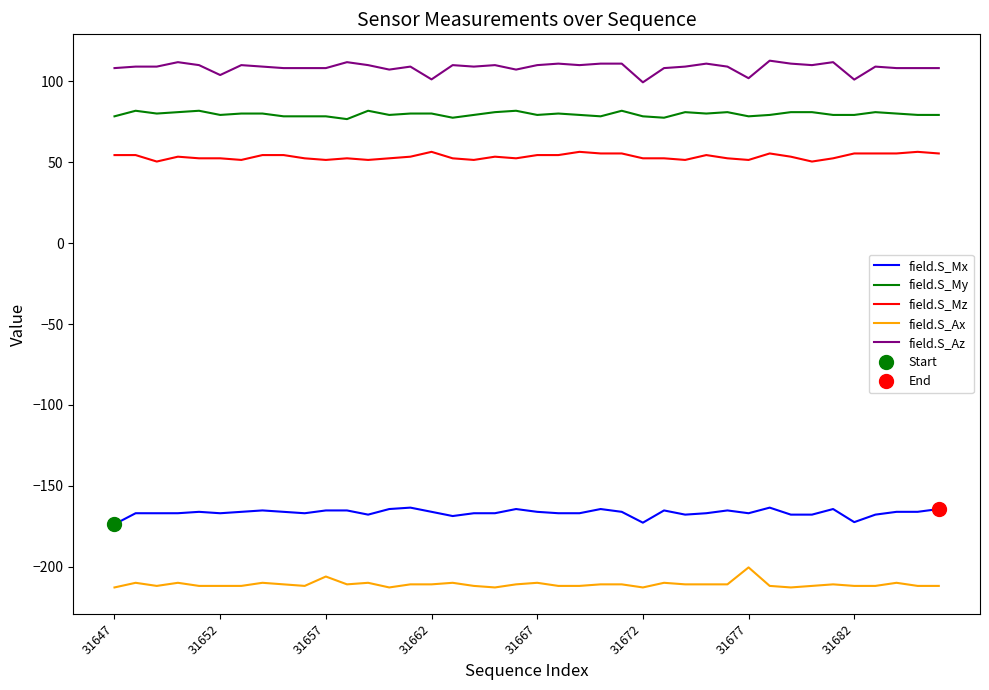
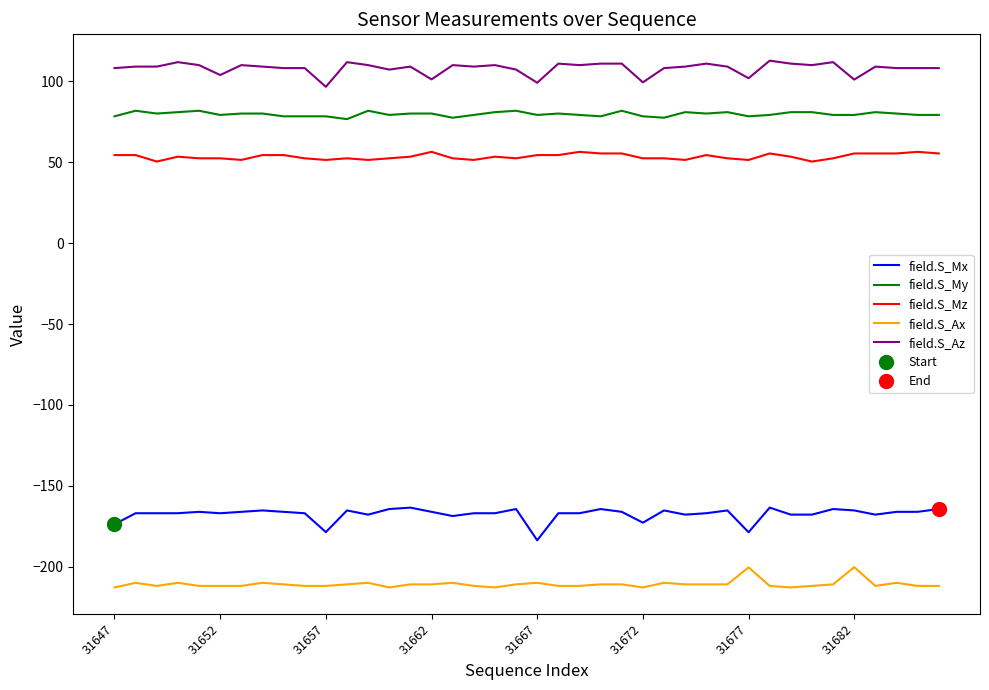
  {
    "field.S_Mx": {
      "31652": -167,
-     "31657": -165,
+     "31657": -179,
      "31662": -166,
-     "31667": -166,
+     "31667": -184,
      "31672": -173,
-     "31677": -167,
-     "31682": -172
+     "31677": -179,
+     "31682": -165
    },
    "field.S_Ax": {
      "31647": -213,
      "31652": -212,
-     "31657": -206,
+     "31657": -212,
      "31662": -211,
      "31667": -210,
      "31672": -213,
      "31677": -200,
-     "31682": -212
+     "31682": -200
    },
    "field.S_Az": {
      "31647": 108,
      "31652": 104,
-     "31657": 108,
+     "31657": 97,
      "31662": 101,
-     "31667": 110,
+     "31667": 99,
      "31672": 99,
      "31677": 102,
      "31682": 101
    }
  }
